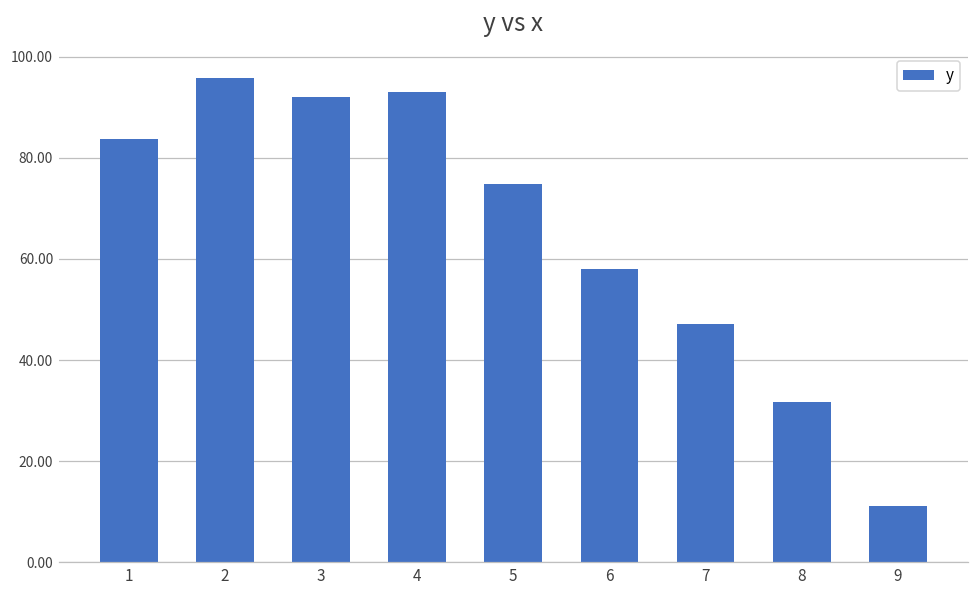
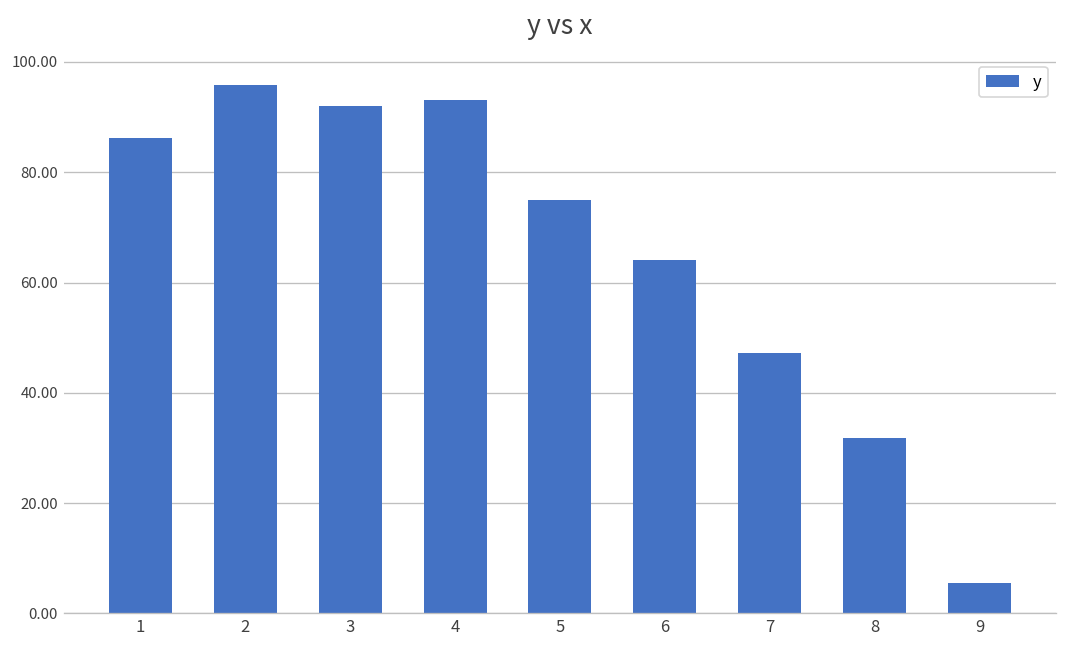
  {
-   "1": 84,
+   "1": 86,
    "2": 96,
    "3": 92,
    "4": 93,
    "5": 75,
-   "6": 58,
+   "6": 64,
    "7": 47,
    "8": 32,
-   "9": 11
+   "9": 6
  }
